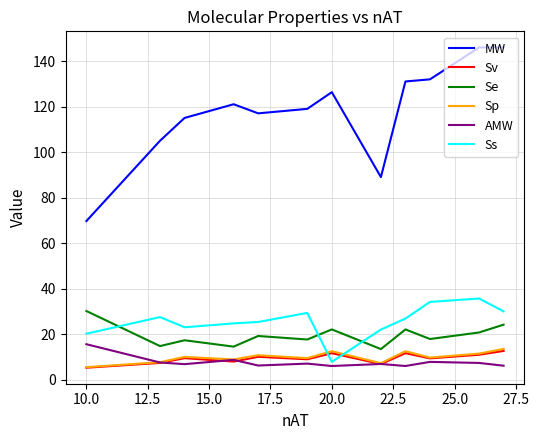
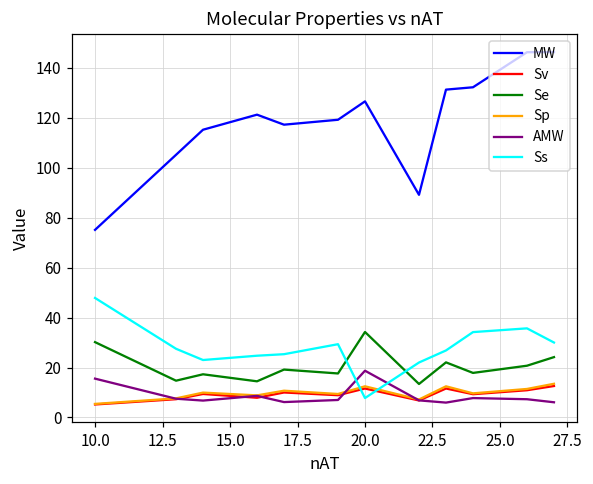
  {
    "MW": {
-     "10.0": 70,
+     "10.0": 75,
      "20.0": 127
    },
    "Se": {
      "10.0": 30,
-     "20.0": 22
+     "20.0": 34
    },
    "AMW": {
      "10.0": 16,
-     "20.0": 6
+     "20.0": 19
    },
    "Ss": {
-     "10.0": 20,
+     "10.0": 48,
      "20.0": 8
    }
  }
